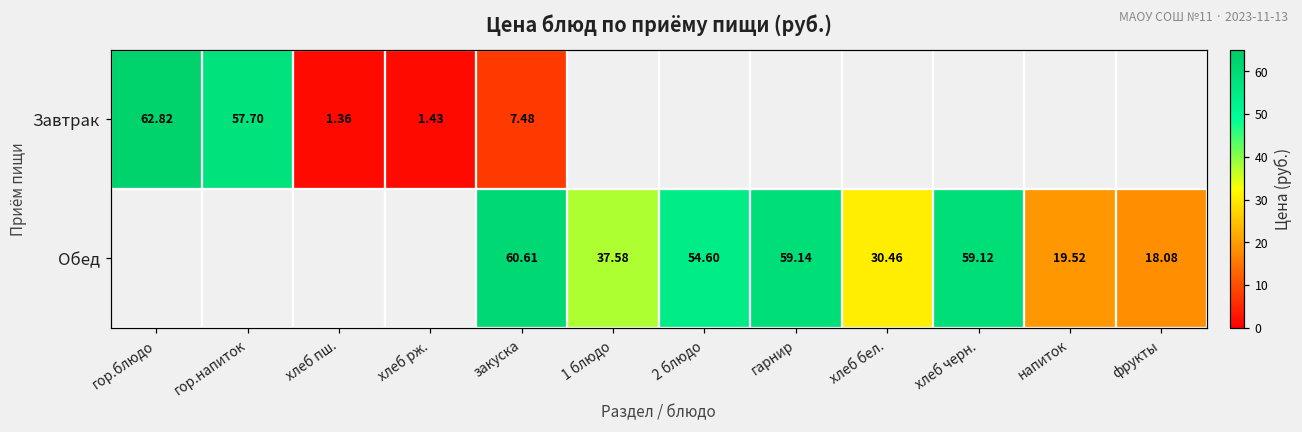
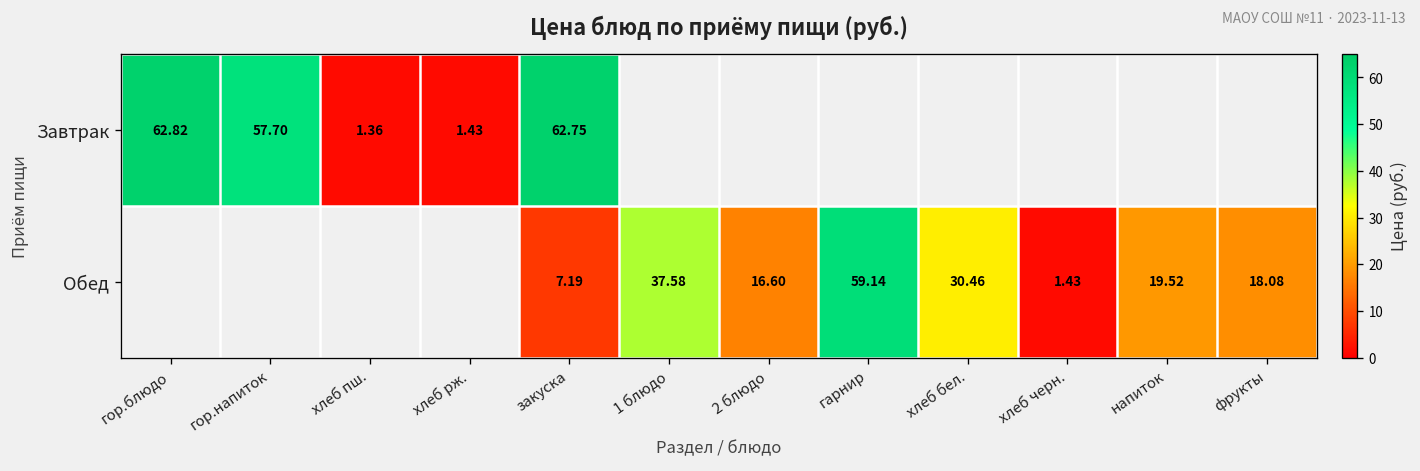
  {
    "Завтрак": {
      "гор.блюдо": 62.82,
      "гор.напиток": 57.70,
      "хлеб пш.": 1.36,
      "хлеб рж.": 1.43,
-     "закуска": 7.48
+     "закуска": 62.75
    },
    "Обед": {
-     "закуска": 60.61,
+     "закуска": 7.19,
      "1 блюдо": 37.58,
-     "2 блюдо": 54.60,
+     "2 блюдо": 16.60,
      "гарнир": 59.14,
      "хлеб бел.": 30.46,
-     "хлеб черн.": 59.12,
+     "хлеб черн.": 1.43,
      "напиток": 19.52,
      "фрукты": 18.08
    }
  }
